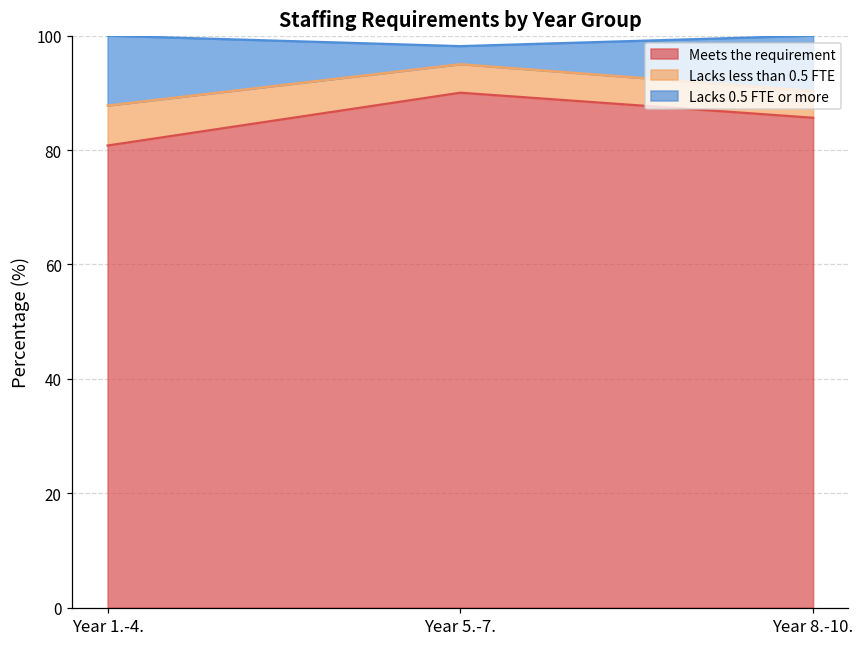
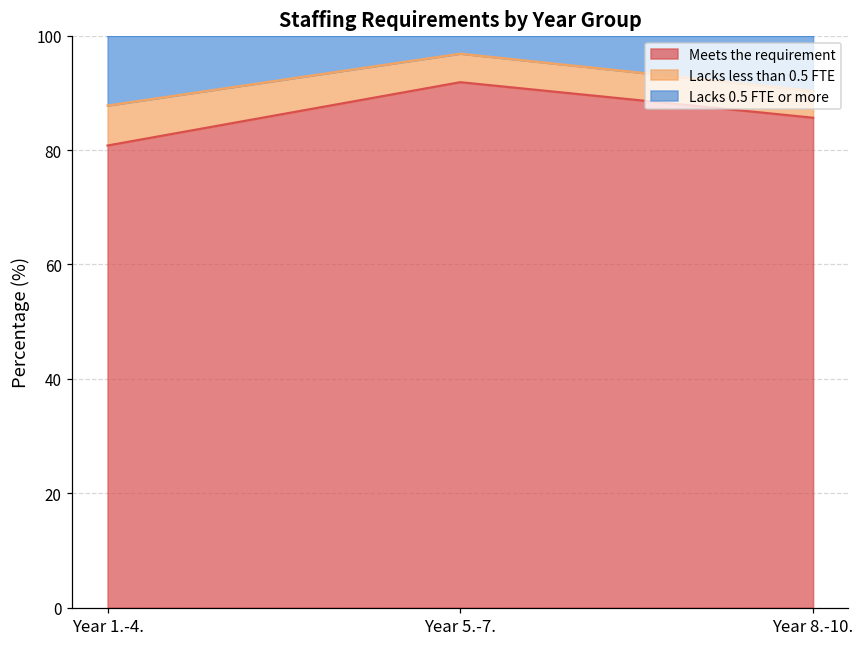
  {
    "Meets the requirement": {
      "Year 1.-4.": 81,
-     "Year 5.-7.": 90,
+     "Year 5.-7.": 92,
      "Year 8.-10.": 86
    },
    "Lacks less than 0.5 FTE": {
      "Year 1.-4.": 7,
      "Year 5.-7.": 5
    },
    "Lacks 0.5 FTE or more": {
      "Year 1.-4.": 12,
      "Year 5.-7.": 3,
      "Year 8.-10.": 10
    }
  }
